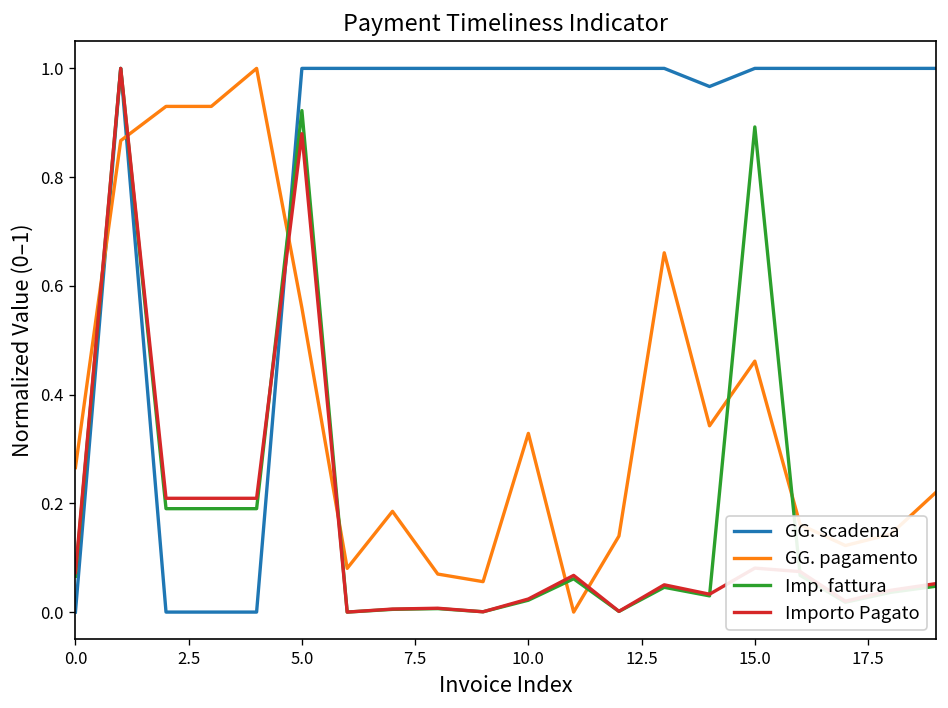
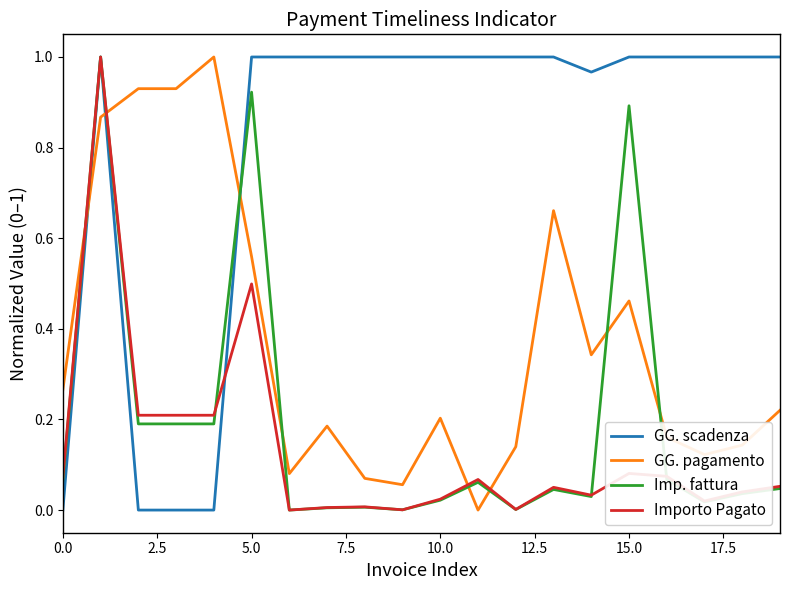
  {
    "GG. scadenza": {
      "0.0": 0.00,
      "5.0": 1.00,
      "10.0": 1.00,
      "15.0": 1.00
    },
    "GG. pagamento": {
      "0.0": 0.27,
      "5.0": 0.56,
-     "10.0": 0.33,
+     "10.0": 0.20,
      "15.0": 0.46
    },
    "Imp. fattura": {
      "0.0": 0.07,
      "5.0": 0.92,
      "15.0": 0.89
    },
    "Importo Pagato": {
      "0.0": 0.07,
-     "5.0": 0.88
+     "5.0": 0.50
    }
  }
